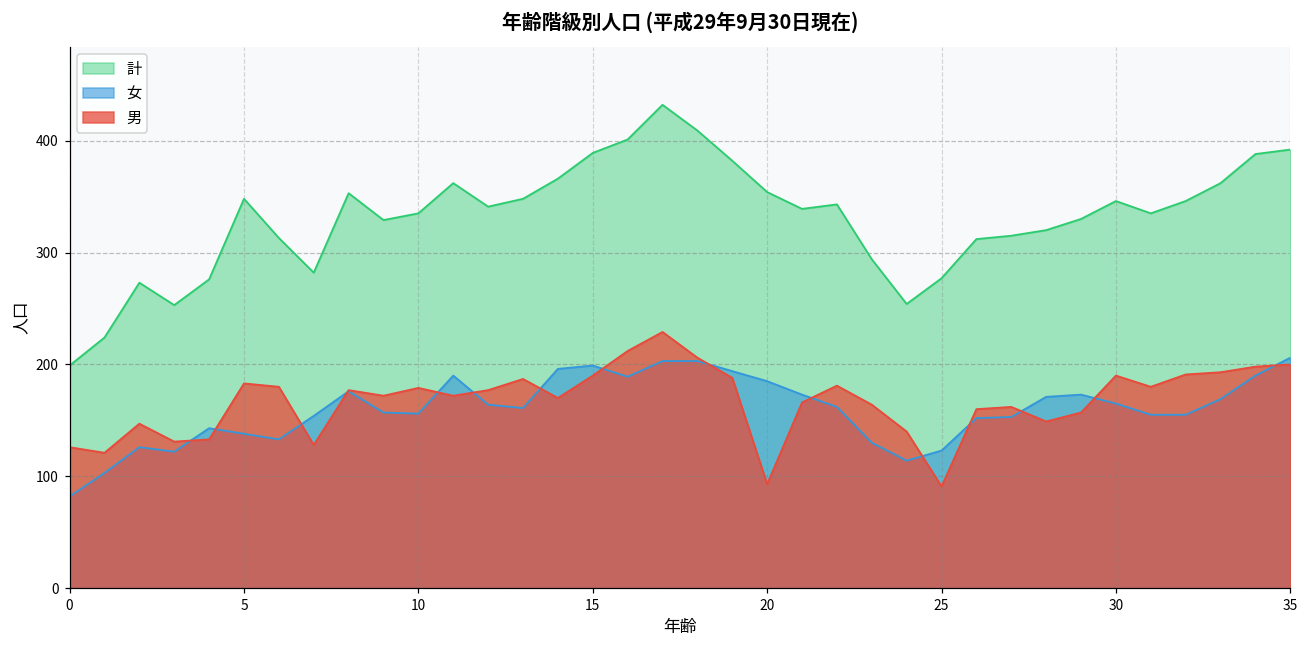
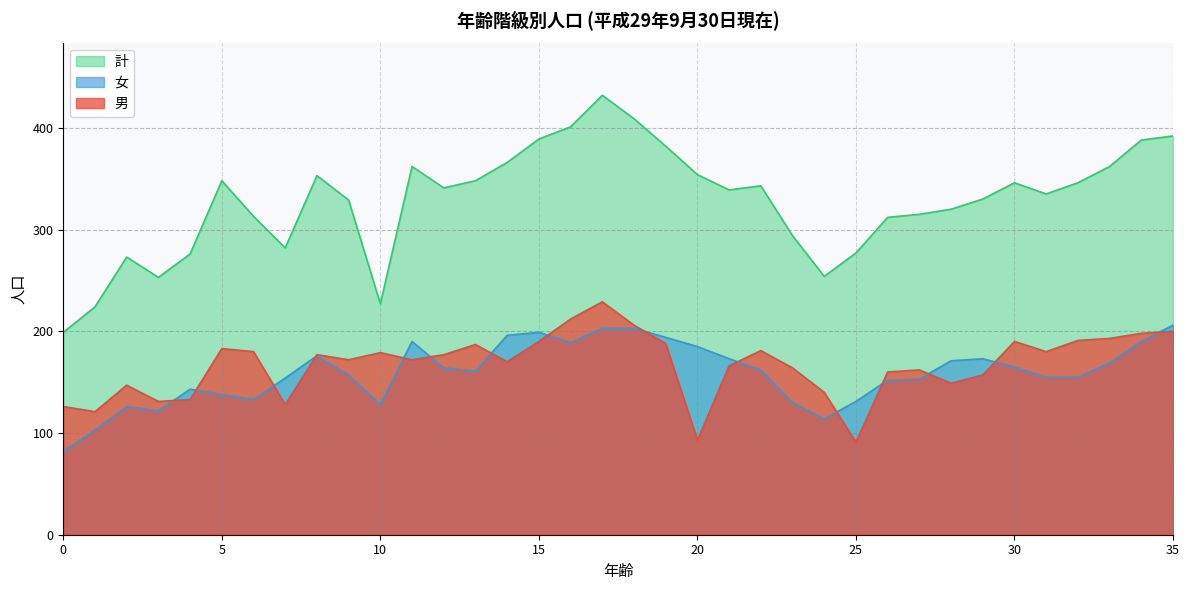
  {
    "計": {
      "0": 199,
      "5": 348,
-     "10": 335,
+     "10": 227,
      "15": 389,
      "20": 354,
      "25": 277,
      "30": 346,
      "35": 392
    },
    "女": {
      "0": 82,
      "5": 138,
-     "10": 156,
+     "10": 128,
      "15": 199,
      "20": 185,
-     "25": 123,
+     "25": 131,
      "30": 165,
      "35": 206
    },
    "男": {
      "0": 126,
      "5": 183,
      "10": 179,
      "15": 190,
      "20": 93,
      "25": 91,
      "30": 190,
      "35": 200
    }
  }
